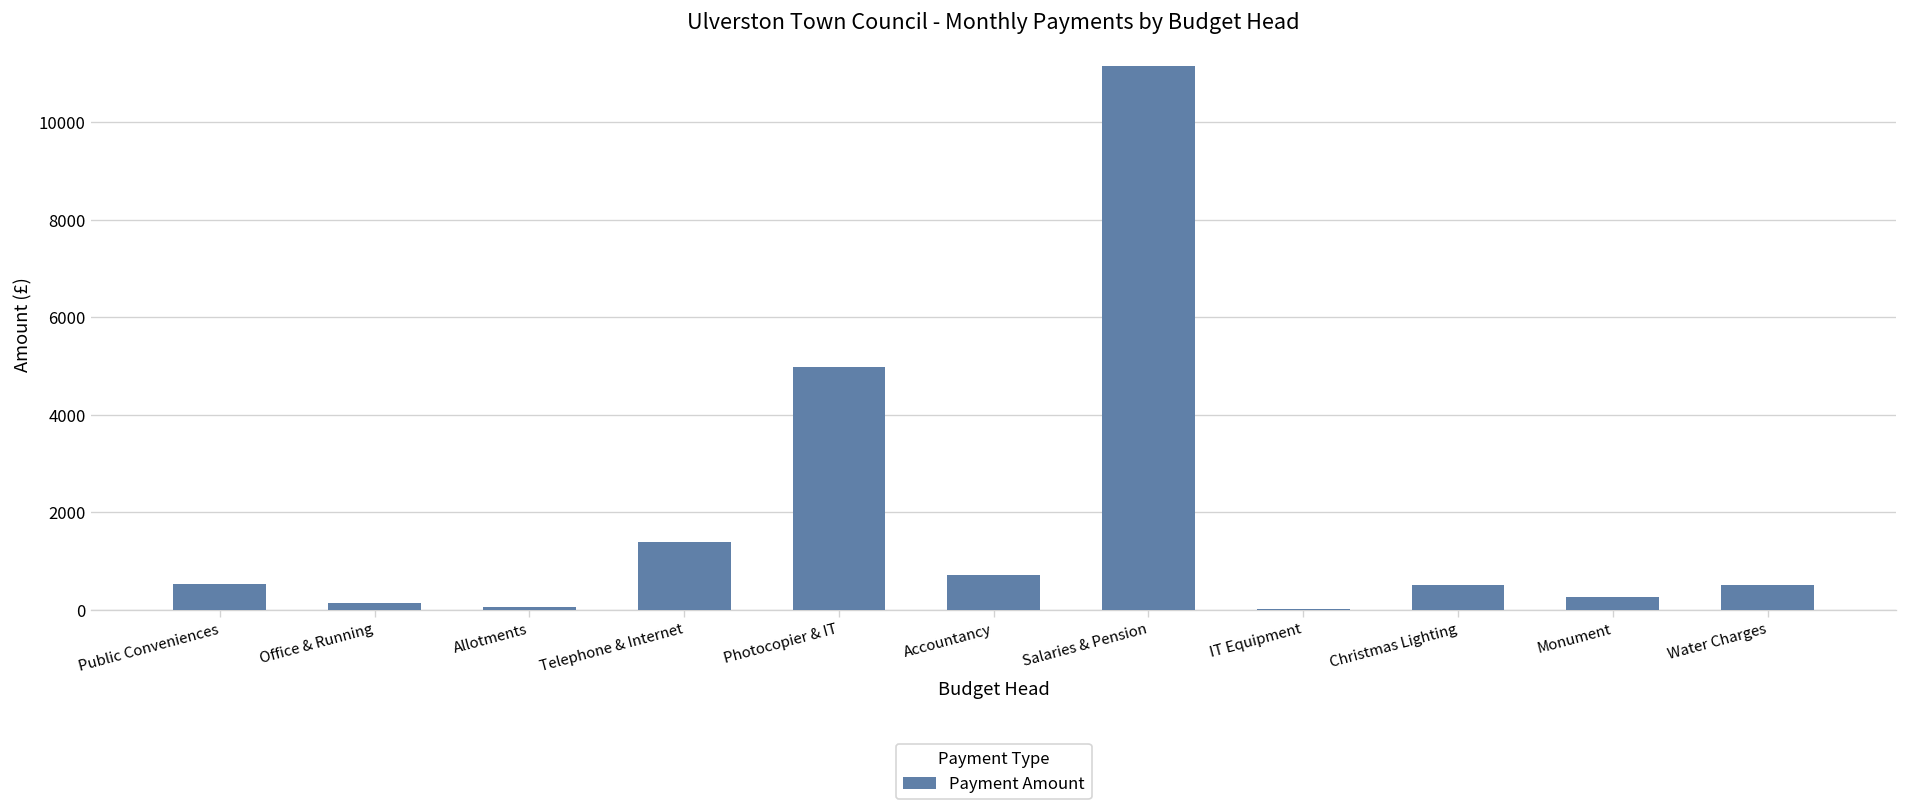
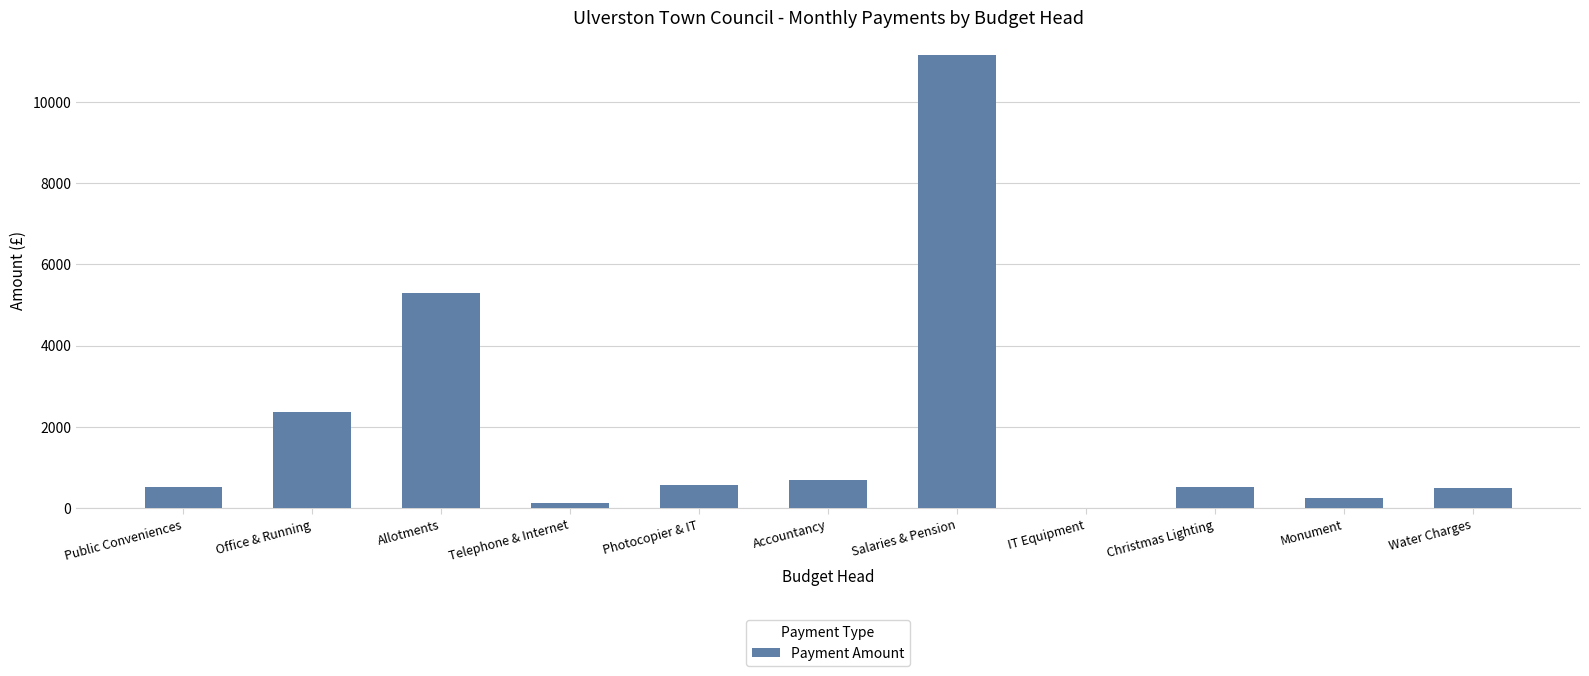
  {
    "Public Conveniences": 500,
-   "Office & Running": 100,
-   "Allotments": 100,
-   "Telephone & Internet": 1400,
-   "Photocopier & IT": 5000,
+   "Office & Running": 2400,
+   "Allotments": 5300,
+   "Telephone & Internet": 100,
+   "Photocopier & IT": 600,
    "Accountancy": 700,
    "Salaries & Pension": 11200,
    "Christmas Lighting": 500,
    "Monument": 300,
    "Water Charges": 500
  }
